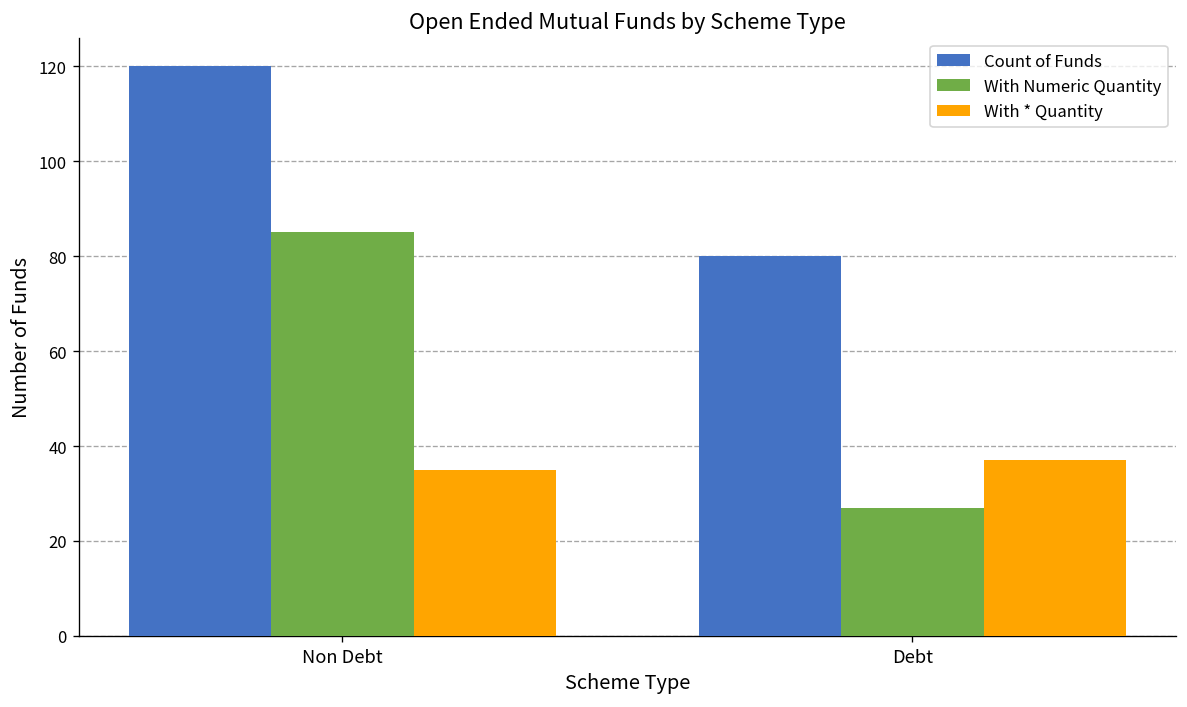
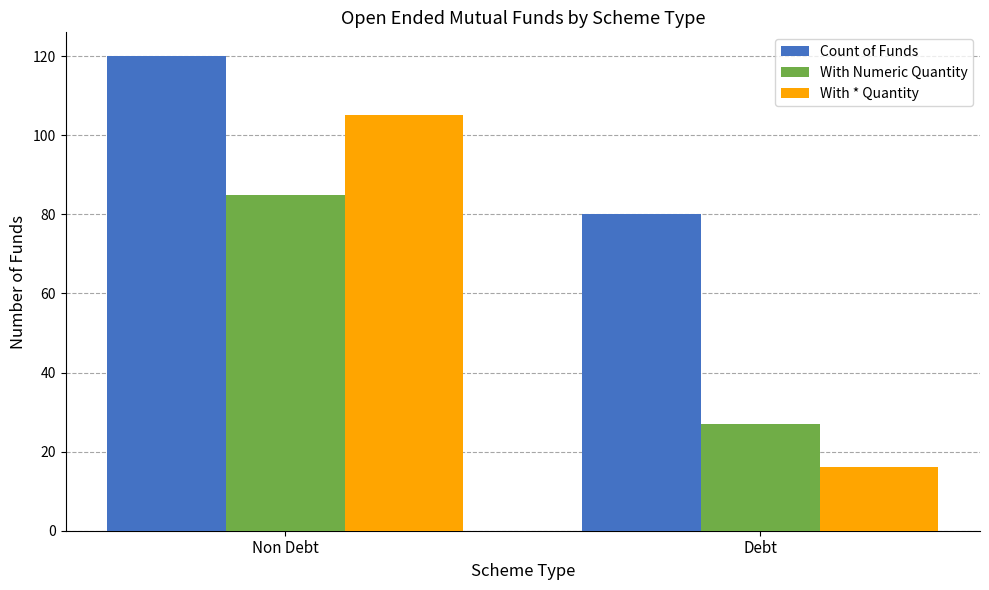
  {
    "Count of Funds": {
      "Non Debt": 120,
      "Debt": 80
    },
    "With Numeric Quantity": {
      "Non Debt": 85,
      "Debt": 27
    },
    "With * Quantity": {
-     "Non Debt": 35,
-     "Debt": 37
+     "Non Debt": 105,
+     "Debt": 16
    }
  }
